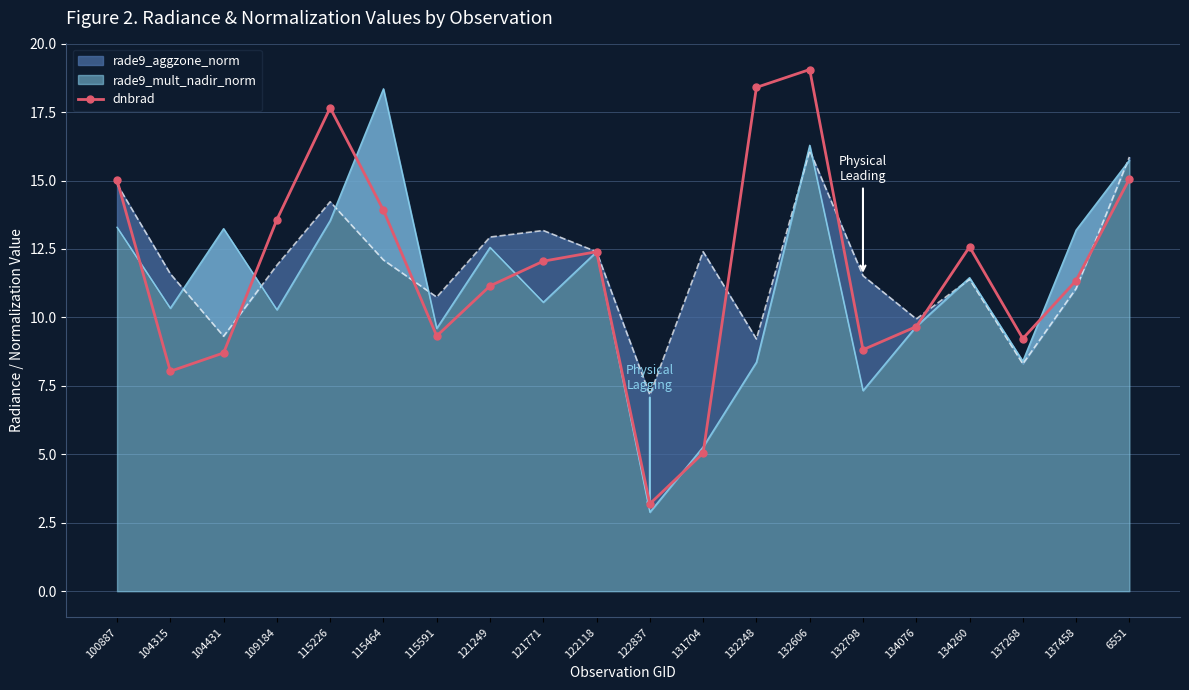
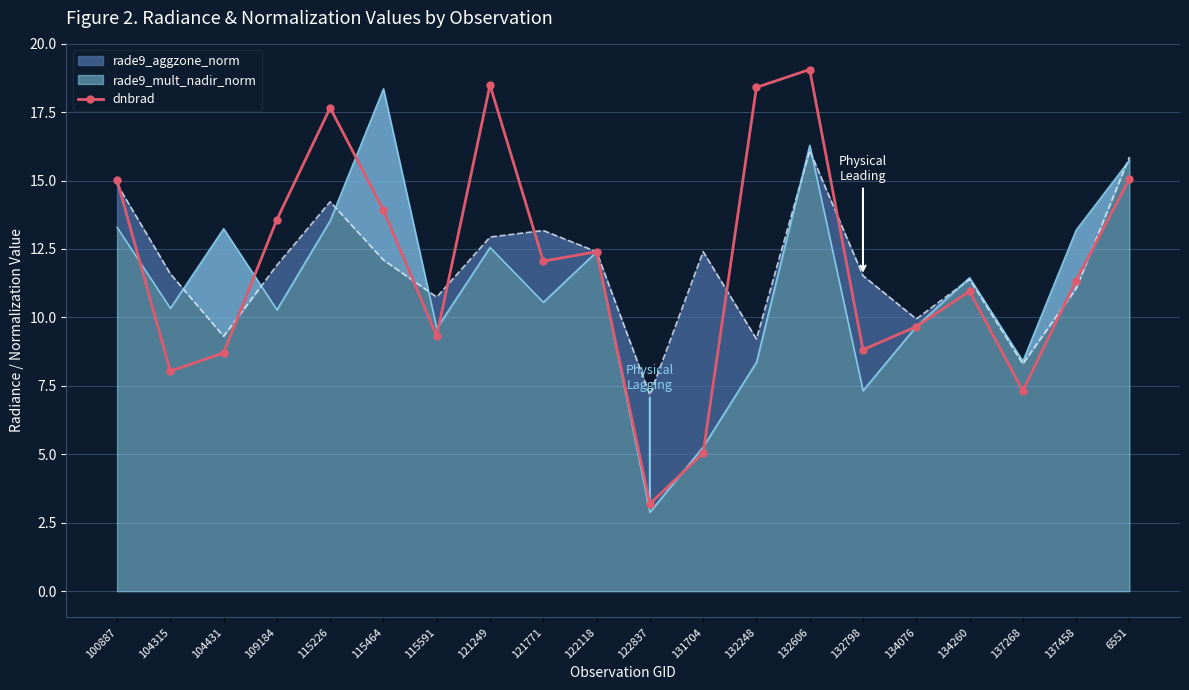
  {
    "dnbrad": {
      "100887": 15.0,
      "104315": 8.0,
      "104431": 8.7,
      "109184": 13.6,
      "115226": 17.7,
      "115464": 13.9,
      "115591": 9.3,
-     "121249": 11.2,
+     "121249": 18.5,
      "121771": 12.1,
      "122837": 3.2,
      "131704": 5.0,
      "132248": 18.4,
      "132606": 19.1,
      "132798": 8.8,
-     "134260": 12.6,
-     "137268": 9.2,
+     "134260": 11.0,
+     "137268": 7.3,
      "137458": 11.3,
      "6551": 15.1
    },
    "rade9_mult_nadir_norm": {
      "100887": 13.3,
      "104315": 10.3,
      "109184": 10.3,
      "115226": 13.5,
      "115591": 9.6,
      "121249": 12.6,
      "121771": 10.6,
      "122837": 2.9,
      "131704": 5.3,
      "132248": 8.4,
      "132798": 7.3,
      "6551": 15.7
    }
  }
